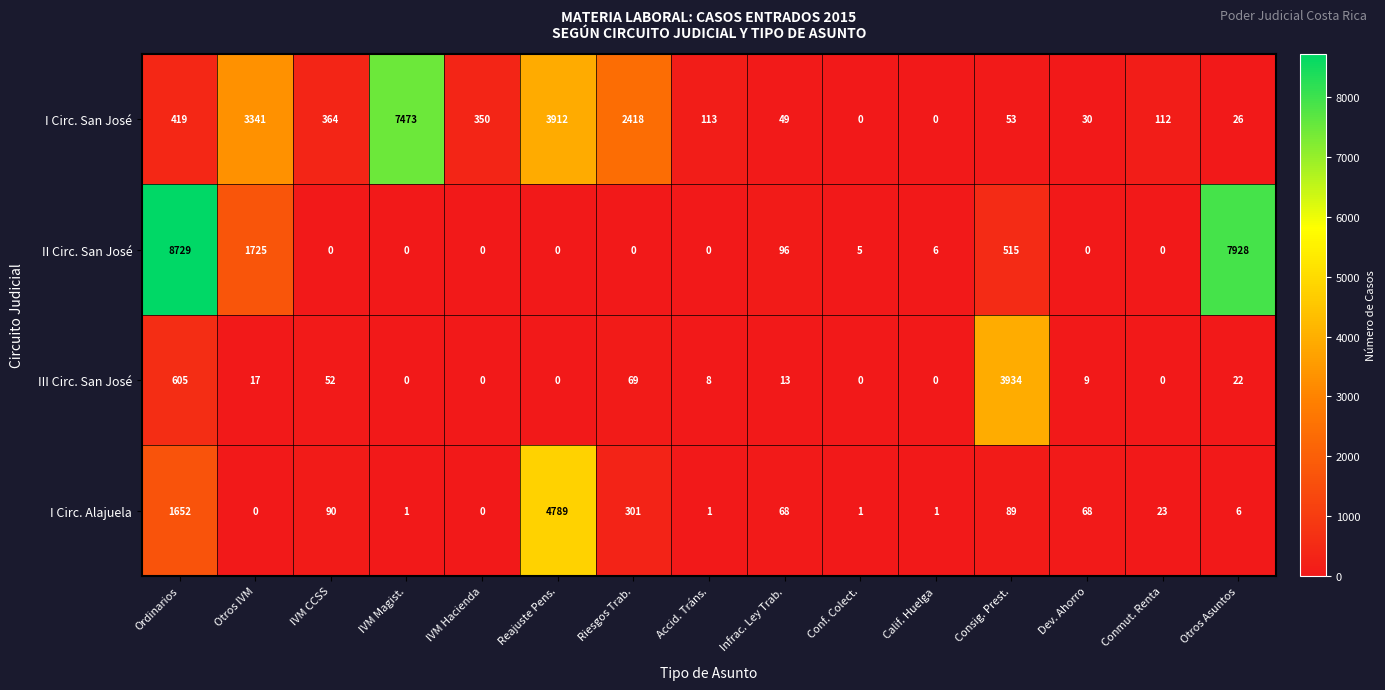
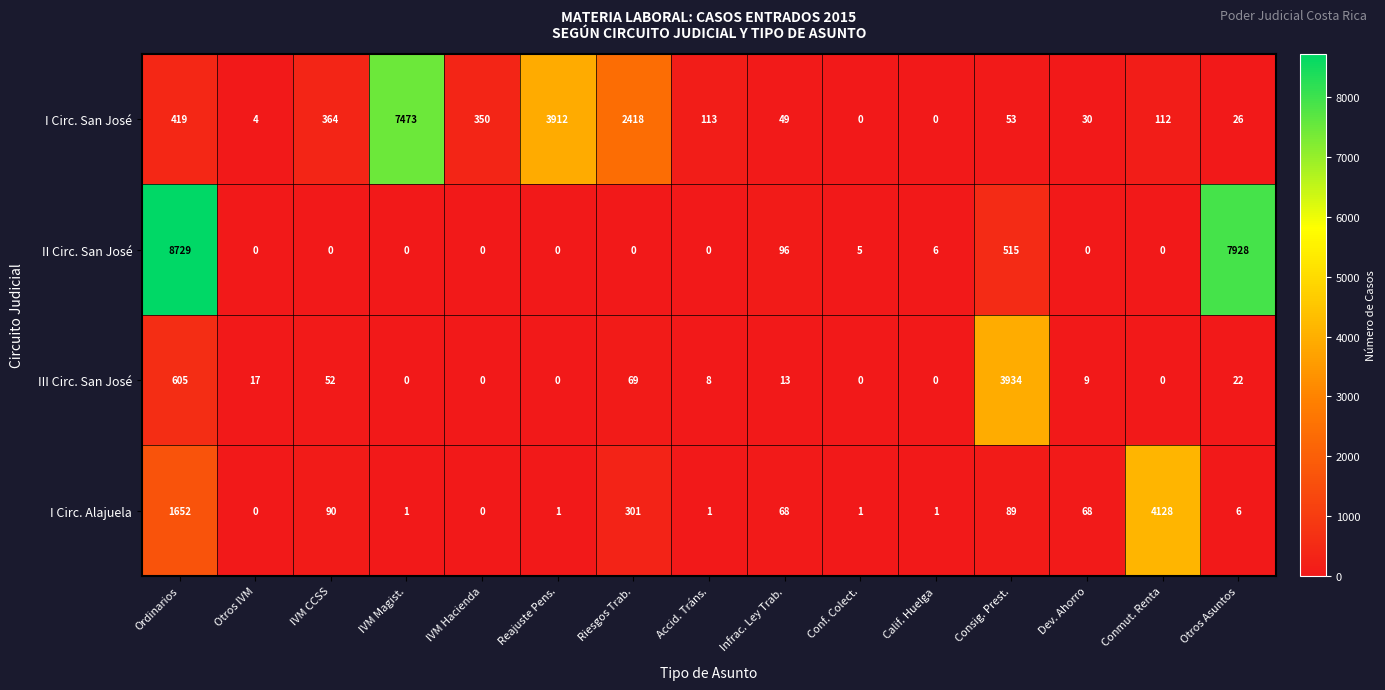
  {
    "I Circ. San José": {
      "Ordinarios": 419,
-     "Otros IVM": 3341,
+     "Otros IVM": 4,
      "IVM CCSS": 364,
      "IVM Magist.": 7473,
      "IVM Hacienda": 350,
      "Reajuste Pens.": 3912,
      "Riesgos Trab.": 2418,
      "Accid. Tráns.": 113,
      "Infrac. Ley Trab.": 49,
      "Conf. Colect.": 0,
      "Calif. Huelga": 0,
      "Consig. Prest.": 53,
      "Dev. Ahorro": 30,
      "Conmut. Renta": 112,
      "Otros Asuntos": 26
    },
    "II Circ. San José": {
      "Ordinarios": 8729,
-     "Otros IVM": 1725,
+     "Otros IVM": 0,
      "IVM CCSS": 0,
      "IVM Magist.": 0,
      "IVM Hacienda": 0,
      "Reajuste Pens.": 0,
      "Riesgos Trab.": 0,
      "Accid. Tráns.": 0,
      "Infrac. Ley Trab.": 96,
      "Conf. Colect.": 5,
      "Calif. Huelga": 6,
      "Consig. Prest.": 515,
      "Dev. Ahorro": 0,
      "Conmut. Renta": 0,
      "Otros Asuntos": 7928
    },
    "III Circ. San José": {
      "Ordinarios": 605,
      "Otros IVM": 17,
      "IVM CCSS": 52,
      "IVM Magist.": 0,
      "IVM Hacienda": 0,
      "Reajuste Pens.": 0,
      "Riesgos Trab.": 69,
      "Accid. Tráns.": 8,
      "Infrac. Ley Trab.": 13,
      "Conf. Colect.": 0,
      "Calif. Huelga": 0,
      "Consig. Prest.": 3934,
      "Dev. Ahorro": 9,
      "Conmut. Renta": 0,
      "Otros Asuntos": 22
    },
    "I Circ. Alajuela": {
      "Ordinarios": 1652,
      "Otros IVM": 0,
      "IVM CCSS": 90,
      "IVM Magist.": 1,
      "IVM Hacienda": 0,
-     "Reajuste Pens.": 4789,
+     "Reajuste Pens.": 1,
      "Riesgos Trab.": 301,
      "Accid. Tráns.": 1,
      "Infrac. Ley Trab.": 68,
      "Conf. Colect.": 1,
      "Calif. Huelga": 1,
      "Consig. Prest.": 89,
      "Dev. Ahorro": 68,
-     "Conmut. Renta": 23,
+     "Conmut. Renta": 4128,
      "Otros Asuntos": 6
    }
  }
